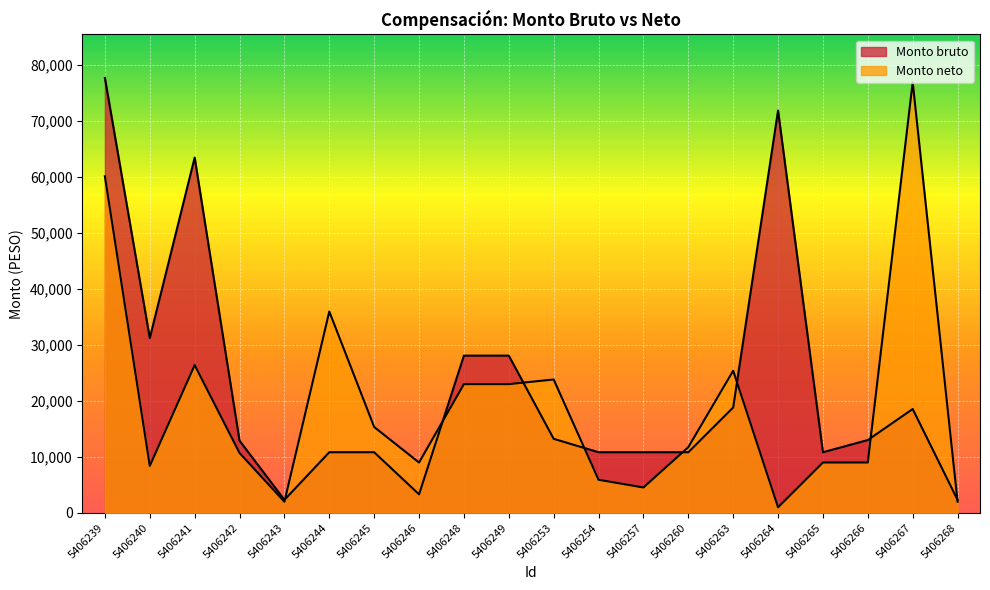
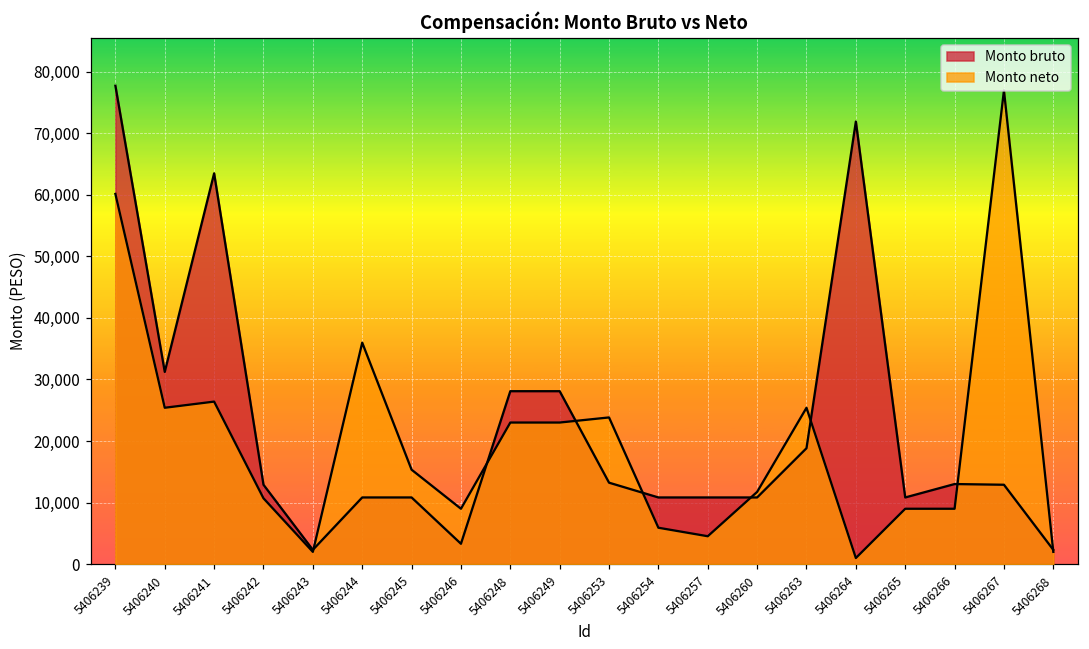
  {
    "Monto bruto": {
      "5406239": "78,000",
      "5406240": "31,000",
      "5406241": "63,000",
      "5406242": "13,000",
      "5406244": "11,000",
      "5406245": "11,000",
      "5406246": "3,000",
      "5406248": "28,000",
      "5406249": "28,000",
      "5406253": "13,000",
      "5406254": "11,000",
      "5406257": "11,000",
      "5406260": "11,000",
      "5406263": "19,000",
      "5406264": "72,000",
      "5406265": "11,000",
      "5406266": "13,000",
-     "5406267": "19,000"
+     "5406267": "13,000"
    },
    "Monto neto": {
      "5406239": "60,000",
-     "5406240": "8,000",
+     "5406240": "25,000",
      "5406241": "26,000",
      "5406242": "11,000",
      "5406244": "36,000",
      "5406245": "15,000",
      "5406246": "9,000",
      "5406248": "23,000",
      "5406249": "23,000",
      "5406253": "24,000",
      "5406254": "6,000",
      "5406257": "5,000",
      "5406260": "12,000",
      "5406263": "25,000",
      "5406264": "1,000",
      "5406265": "9,000",
      "5406266": "9,000"
    }
  }
